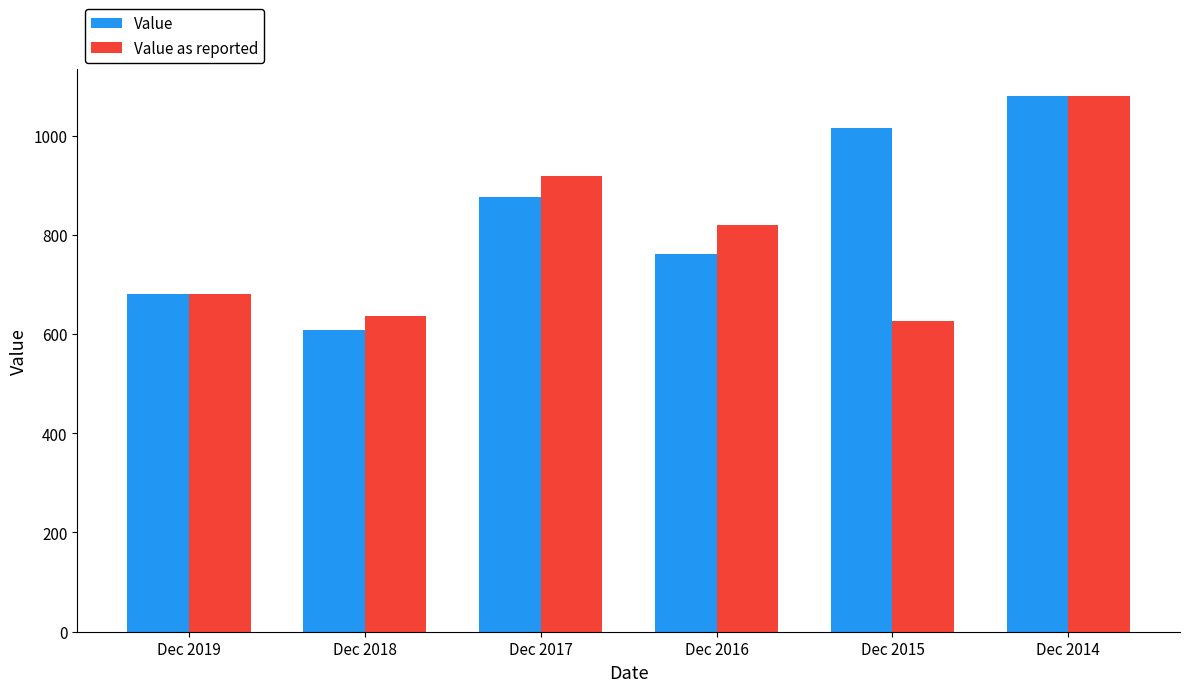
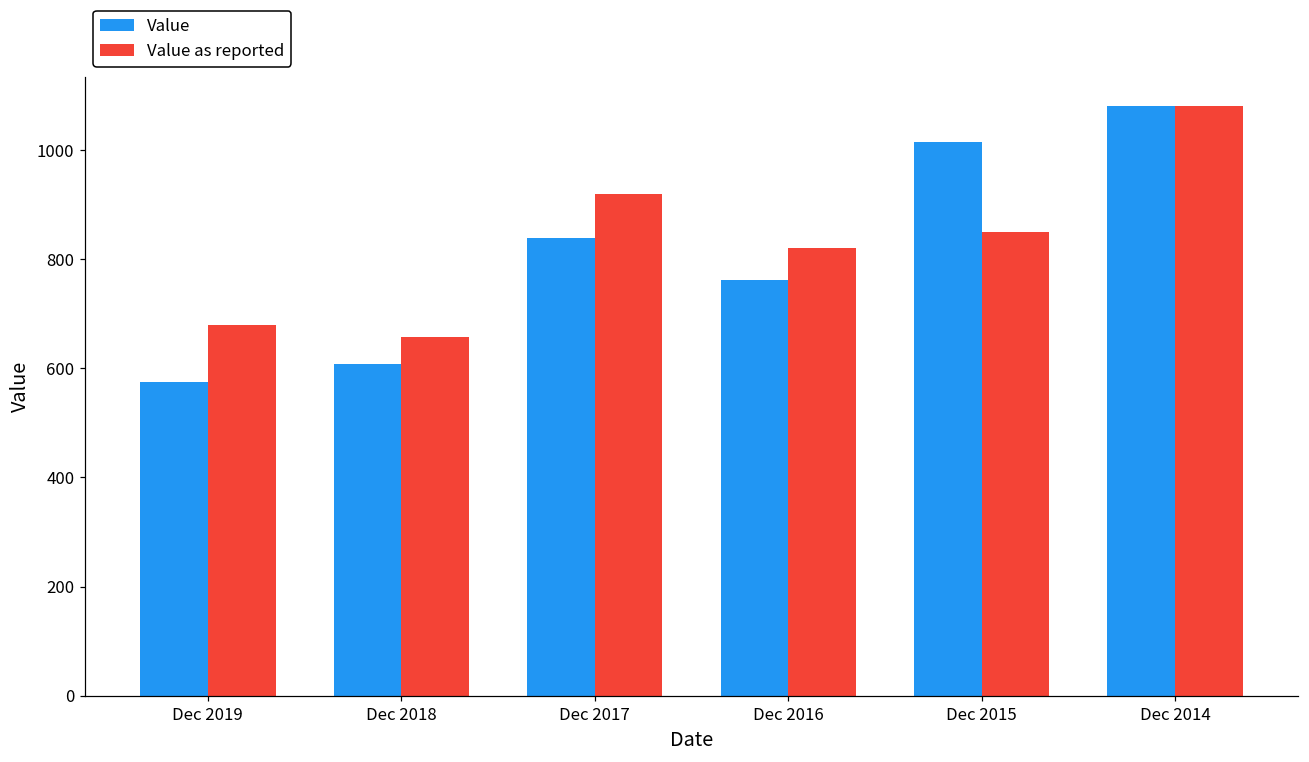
  {
    "Value": {
-     "Dec 2019": 680,
+     "Dec 2019": 580,
      "Dec 2018": 610,
-     "Dec 2017": 880,
+     "Dec 2017": 840,
      "Dec 2016": 760,
      "Dec 2015": 1020,
      "Dec 2014": 1080
    },
    "Value as reported": {
      "Dec 2019": 680,
-     "Dec 2018": 640,
+     "Dec 2018": 660,
      "Dec 2017": 920,
      "Dec 2016": 820,
-     "Dec 2015": 630,
+     "Dec 2015": 850,
      "Dec 2014": 1080
    }
  }
